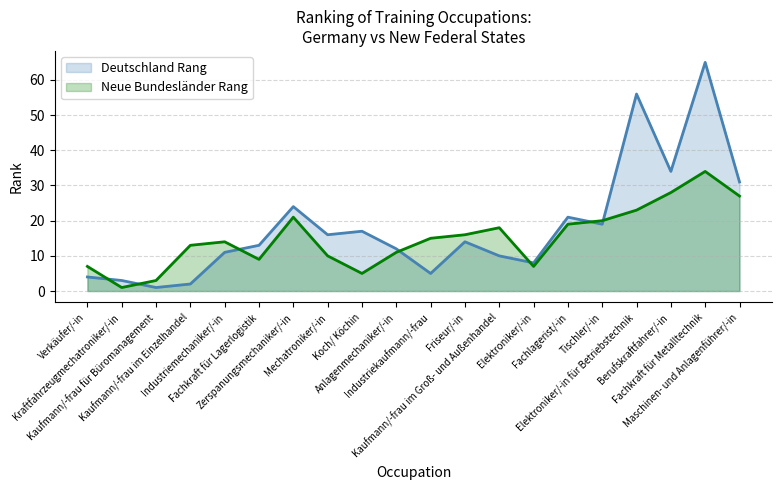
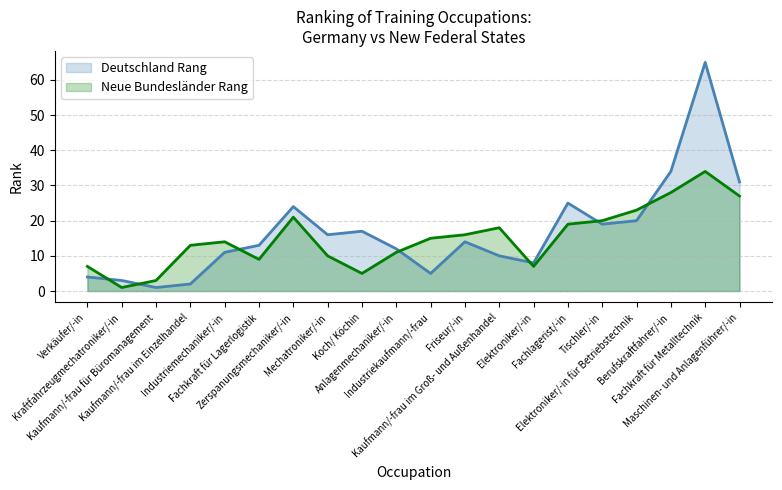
  {
    "Deutschland Rang": {
      "Verkäufer/-in": 4,
      "Kraftfahrzeugmechatroniker/-in": 3,
      "Kaufmann/-frau für Büromanagement": 1,
      "Kaufmann/-frau im Einzelhandel": 2,
      "Industriemechaniker/-in": 11,
      "Fachkraft für Lagerlogistik": 13,
      "Zerspanungsmechaniker/-in": 24,
      "Mechatroniker/-in": 16,
      "Koch/ Köchin": 17,
      "Anlagenmechaniker/-in": 12,
      "Industriekaufmann/-frau": 5,
      "Friseur/-in": 14,
      "Kaufmann/-frau im Groß- und Außenhandel": 10,
      "Elektroniker/-in": 8,
-     "Fachlagerist/-in": 21,
+     "Fachlagerist/-in": 25,
      "Tischler/-in": 19,
-     "Elektroniker/-in für Betriebstechnik": 56,
+     "Elektroniker/-in für Betriebstechnik": 20,
      "Berufskraftfahrer/-in": 34,
      "Fachkraft für Metalltechnik": 65,
      "Maschinen- und Anlagenführer/-in": 31
    },
    "Neue Bundesländer Rang": {
      "Verkäufer/-in": 7,
      "Kraftfahrzeugmechatroniker/-in": 1,
      "Kaufmann/-frau für Büromanagement": 3,
      "Kaufmann/-frau im Einzelhandel": 13,
      "Industriemechaniker/-in": 14,
      "Fachkraft für Lagerlogistik": 9,
      "Zerspanungsmechaniker/-in": 21,
      "Mechatroniker/-in": 10,
      "Koch/ Köchin": 5,
      "Anlagenmechaniker/-in": 11,
      "Industriekaufmann/-frau": 15,
      "Friseur/-in": 16,
      "Kaufmann/-frau im Groß- und Außenhandel": 18,
      "Elektroniker/-in": 7,
      "Fachlagerist/-in": 19,
      "Tischler/-in": 20,
      "Elektroniker/-in für Betriebstechnik": 23,
      "Berufskraftfahrer/-in": 28,
      "Fachkraft für Metalltechnik": 34,
      "Maschinen- und Anlagenführer/-in": 27
    }
  }
